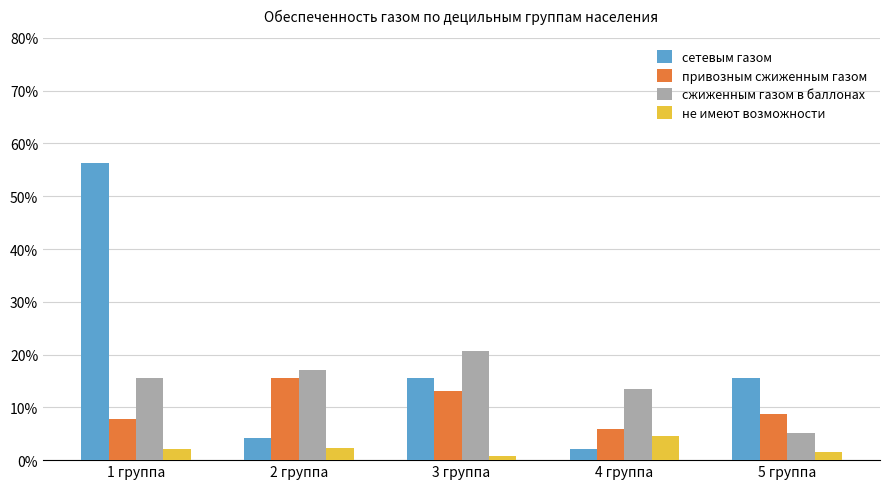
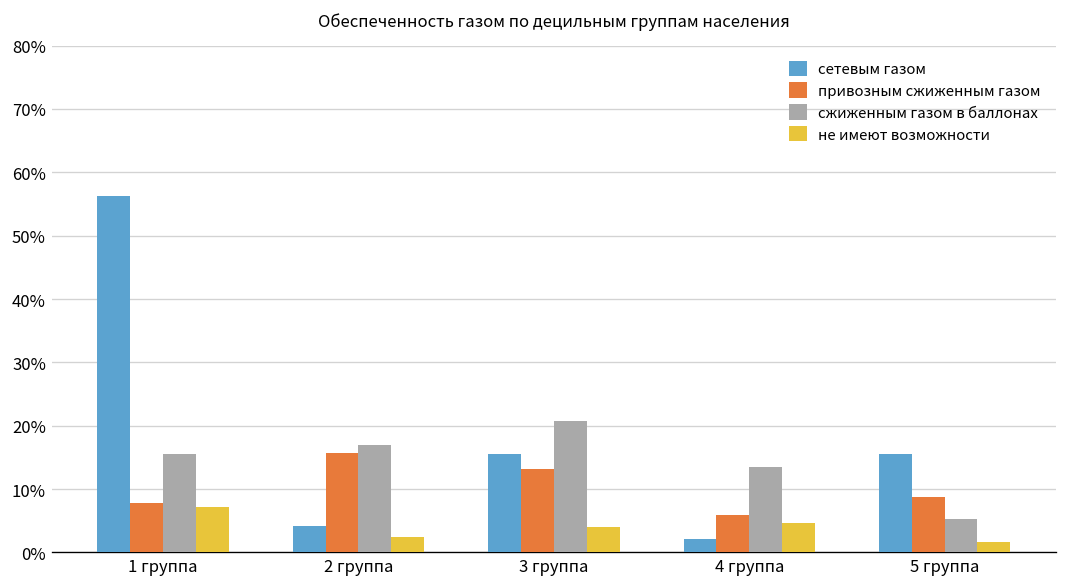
  {
    "сетевым газом": {
      "1 группа": "56%",
      "2 группа": "4%",
      "3 группа": "16%",
      "4 группа": "2%",
      "5 группа": "16%"
    },
    "привозным сжиженным газом": {
      "1 группа": "8%",
      "2 группа": "16%",
      "3 группа": "13%",
      "4 группа": "6%",
      "5 группа": "9%"
    },
    "сжиженным газом в баллонах": {
      "1 группа": "16%",
      "2 группа": "17%",
      "3 группа": "21%",
      "4 группа": "13%",
      "5 группа": "5%"
    },
    "не имеют возможности": {
-     "1 группа": "2%",
+     "1 группа": "7%",
      "2 группа": "2%",
-     "3 группа": "1%",
+     "3 группа": "4%",
      "4 группа": "5%",
      "5 группа": "2%"
    }
  }
